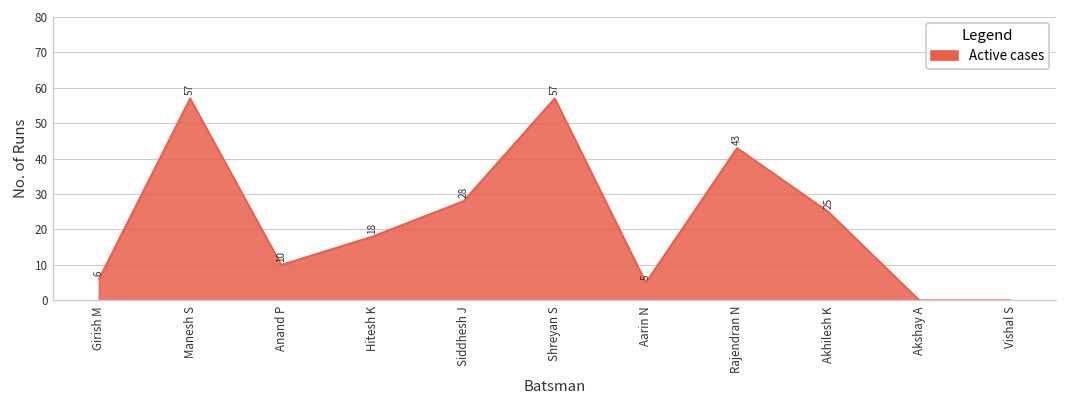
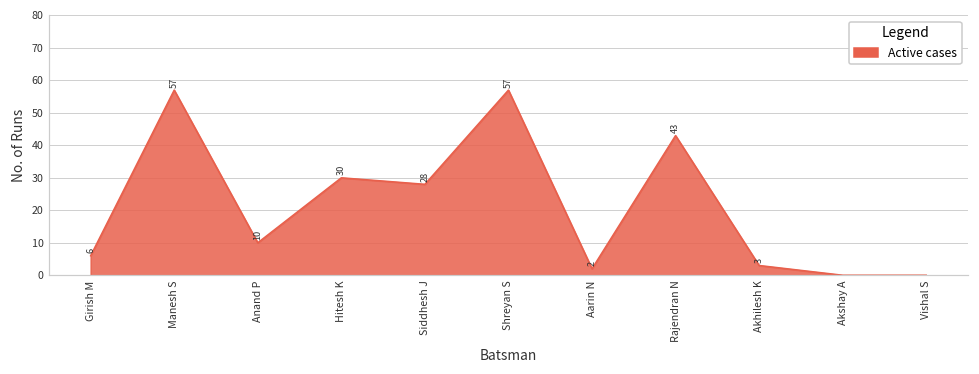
  {
    "Girish M": 6,
    "Manesh S": 57,
    "Anand P": 10,
-   "Hitesh K": 18,
+   "Hitesh K": 30,
    "Siddhesh J": 28,
    "Shreyan S": 57,
-   "Aarin N": 5,
+   "Aarin N": 2,
    "Rajendran N": 43,
-   "Akhilesh K": 25
+   "Akhilesh K": 3
  }
